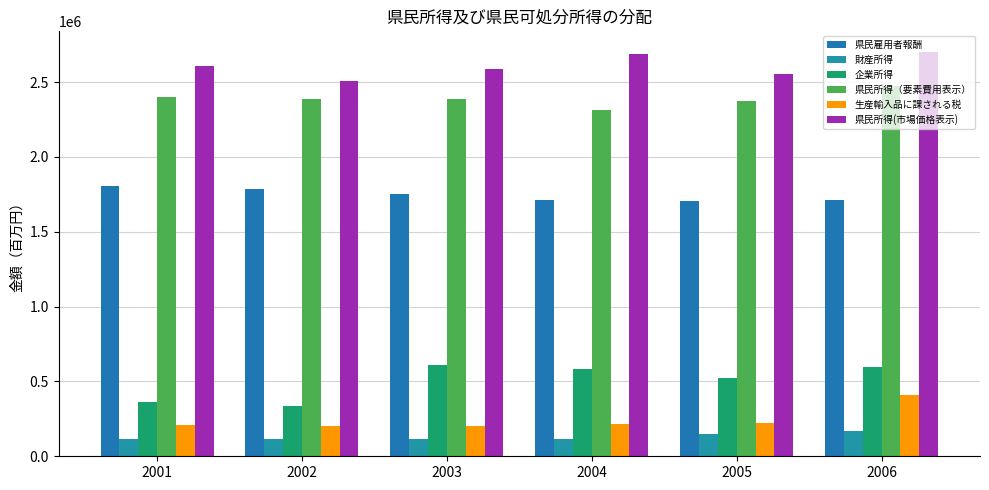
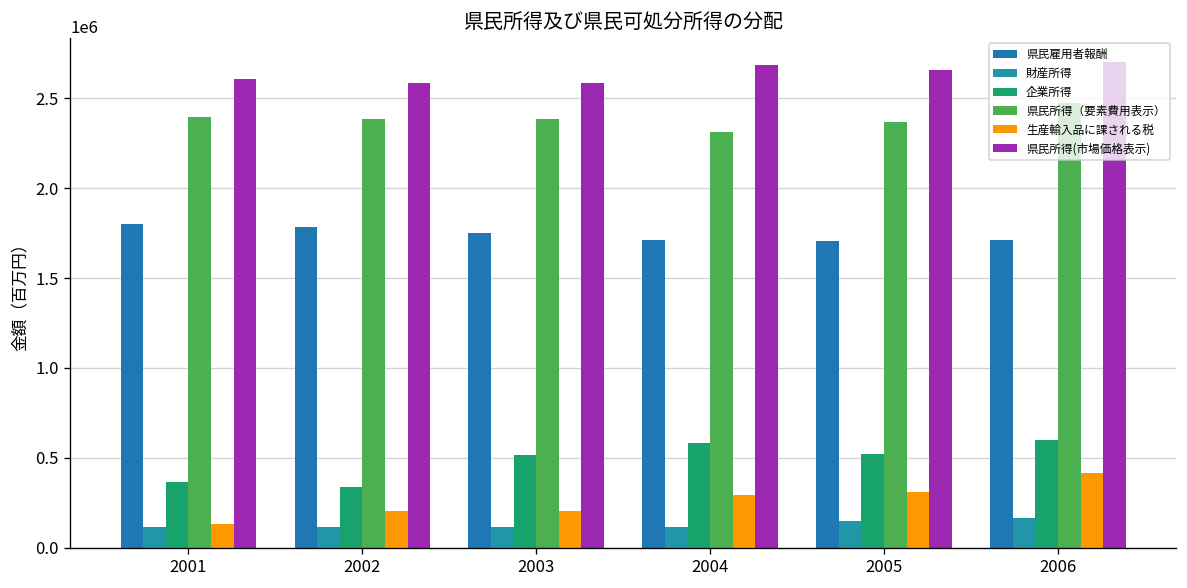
  {
    "企業所得": {
      "2001": 370000,
      "2002": 340000,
-     "2003": 610000,
+     "2003": 520000,
      "2004": 580000,
      "2005": 520000,
      "2006": 600000
    },
    "県民所得（要素費用表示）": {
      "2001": 2400000,
      "2002": 2380000,
      "2003": 2380000,
      "2004": 2310000,
      "2005": 2370000
    },
    "生産輸入品に課される税": {
-     "2001": 210000,
+     "2001": 130000,
      "2002": 200000,
      "2003": 200000,
-     "2004": 210000,
-     "2005": 230000,
+     "2004": 290000,
+     "2005": 310000,
      "2006": 410000
    },
    "県民所得(市場価格表示)": {
      "2001": 2610000,
-     "2002": 2510000,
+     "2002": 2590000,
      "2003": 2590000,
      "2004": 2680000,
-     "2005": 2560000
+     "2005": 2660000
    }
  }
